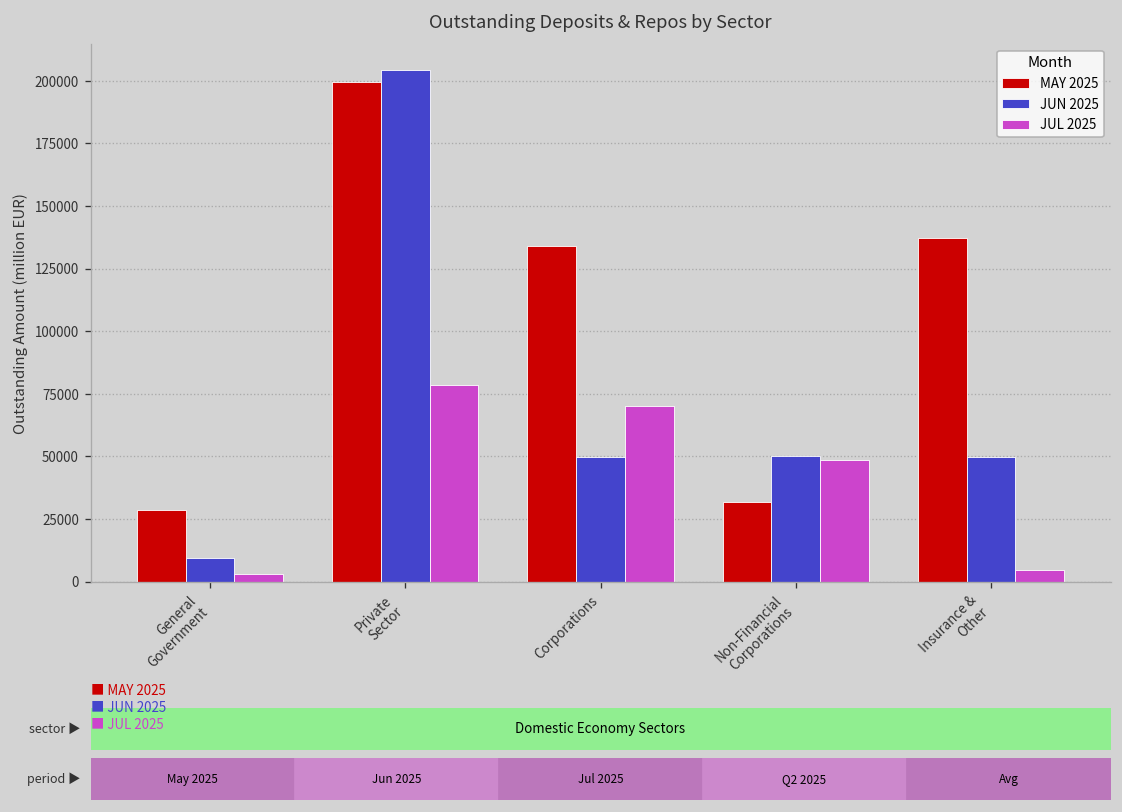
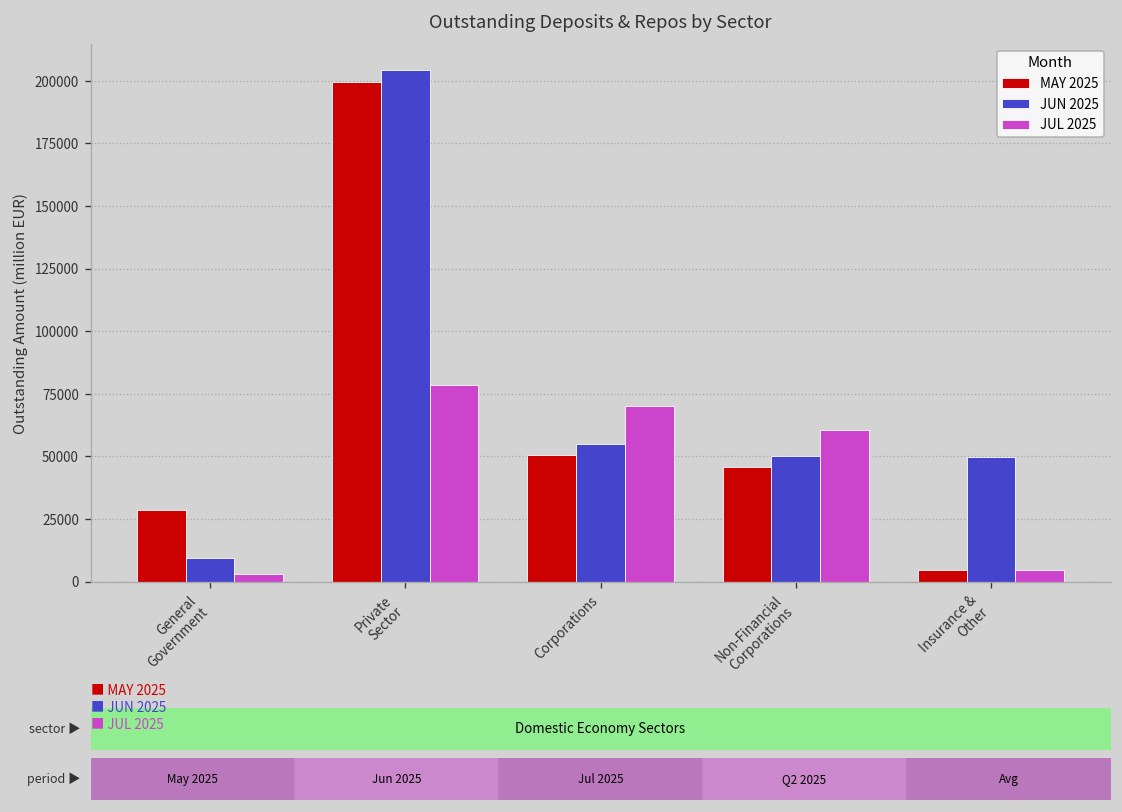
  {
    "MAY 2025": {
      "General Government": 28000,
      "Private Sector": 200000,
-     "Corporations": 134000,
-     "Non-Financial Corporations": 32000,
-     "Insurance & Other": 137000
+     "Corporations": 51000,
+     "Non-Financial Corporations": 46000,
+     "Insurance & Other": 5000
    },
    "JUN 2025": {
      "General Government": 9000,
      "Private Sector": 204000,
-     "Corporations": 50000,
+     "Corporations": 55000,
      "Non-Financial Corporations": 50000,
      "Insurance & Other": 50000
    },
    "JUL 2025": {
      "General Government": 3000,
      "Private Sector": 79000,
      "Corporations": 70000,
-     "Non-Financial Corporations": 48000,
+     "Non-Financial Corporations": 61000,
      "Insurance & Other": 5000
    }
  }
